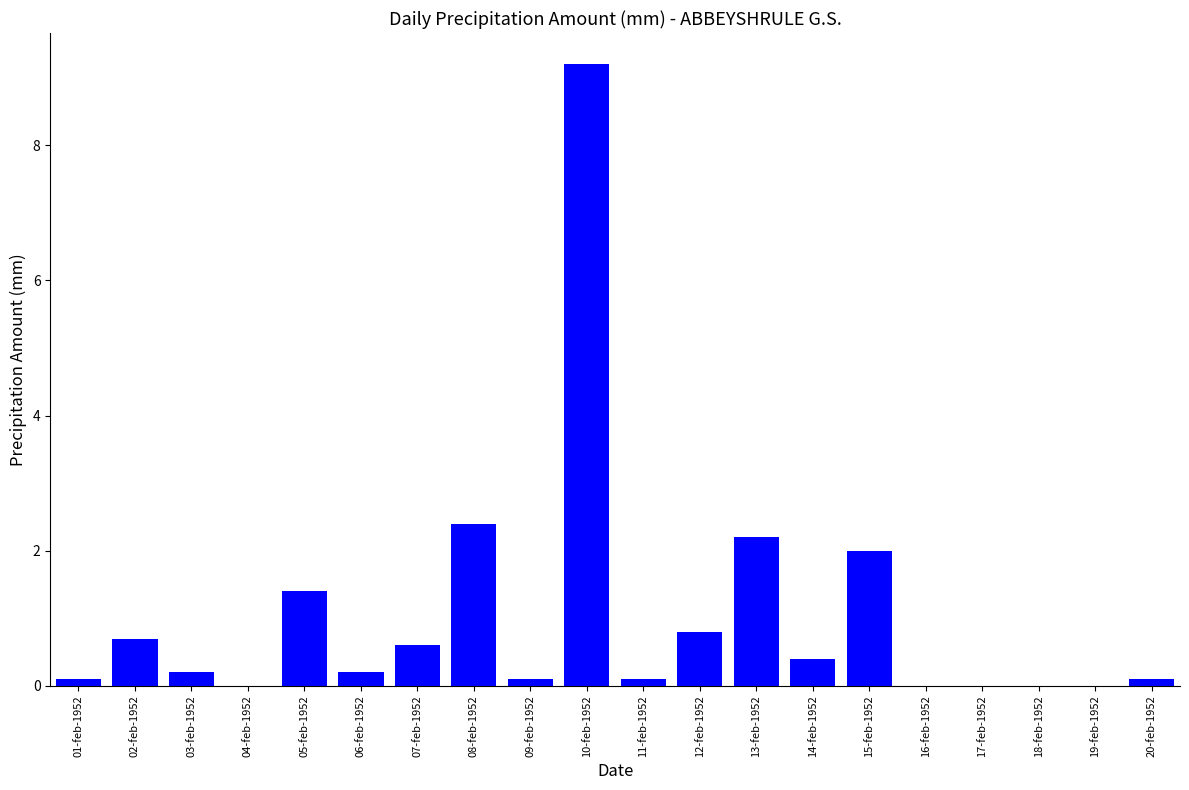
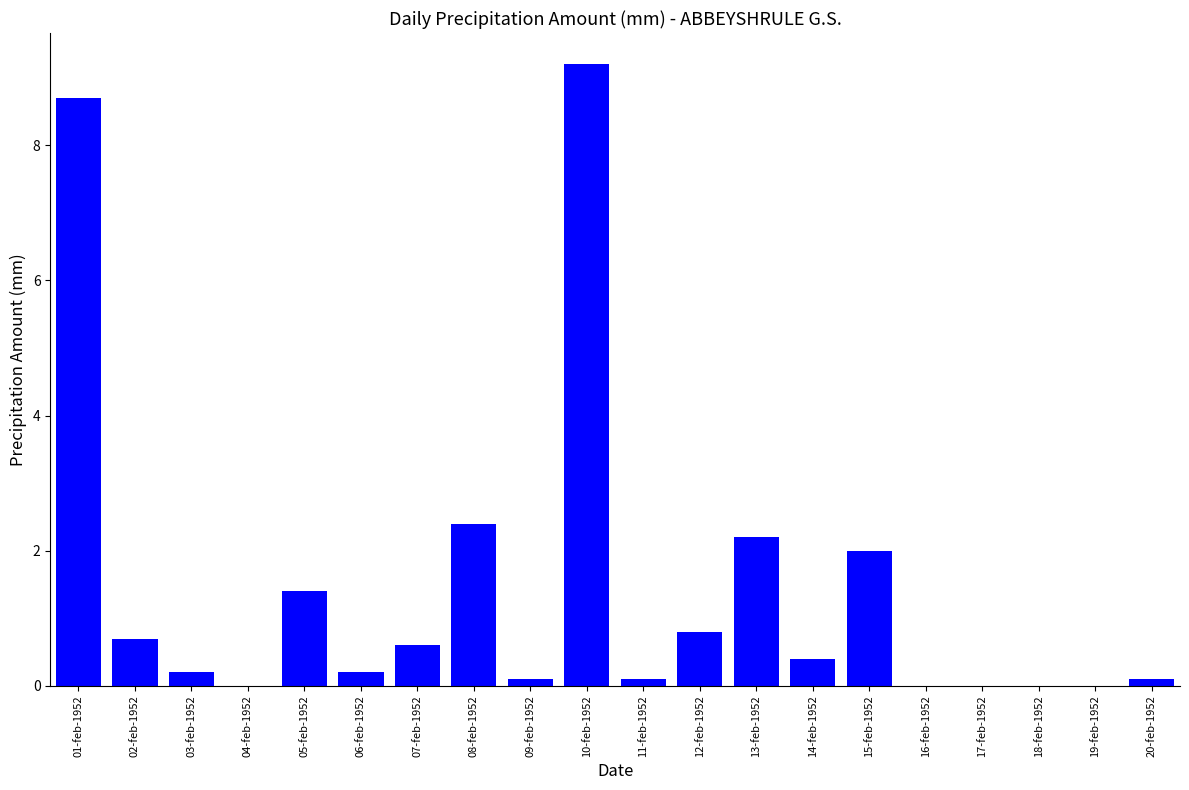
  {
-   "01-feb-1952": 0.1,
+   "01-feb-1952": 8.7,
    "02-feb-1952": 0.7,
    "03-feb-1952": 0.2,
    "04-feb-1952": 0.0,
    "05-feb-1952": 1.4,
    "06-feb-1952": 0.2,
    "07-feb-1952": 0.6,
    "08-feb-1952": 2.4,
    "09-feb-1952": 0.1,
    "10-feb-1952": 9.2,
    "11-feb-1952": 0.1,
    "12-feb-1952": 0.8,
    "13-feb-1952": 2.2,
    "14-feb-1952": 0.4,
    "15-feb-1952": 2.0,
    "16-feb-1952": 0.0,
    "17-feb-1952": 0.0,
    "18-feb-1952": 0.0,
    "19-feb-1952": 0.0,
    "20-feb-1952": 0.1
  }
